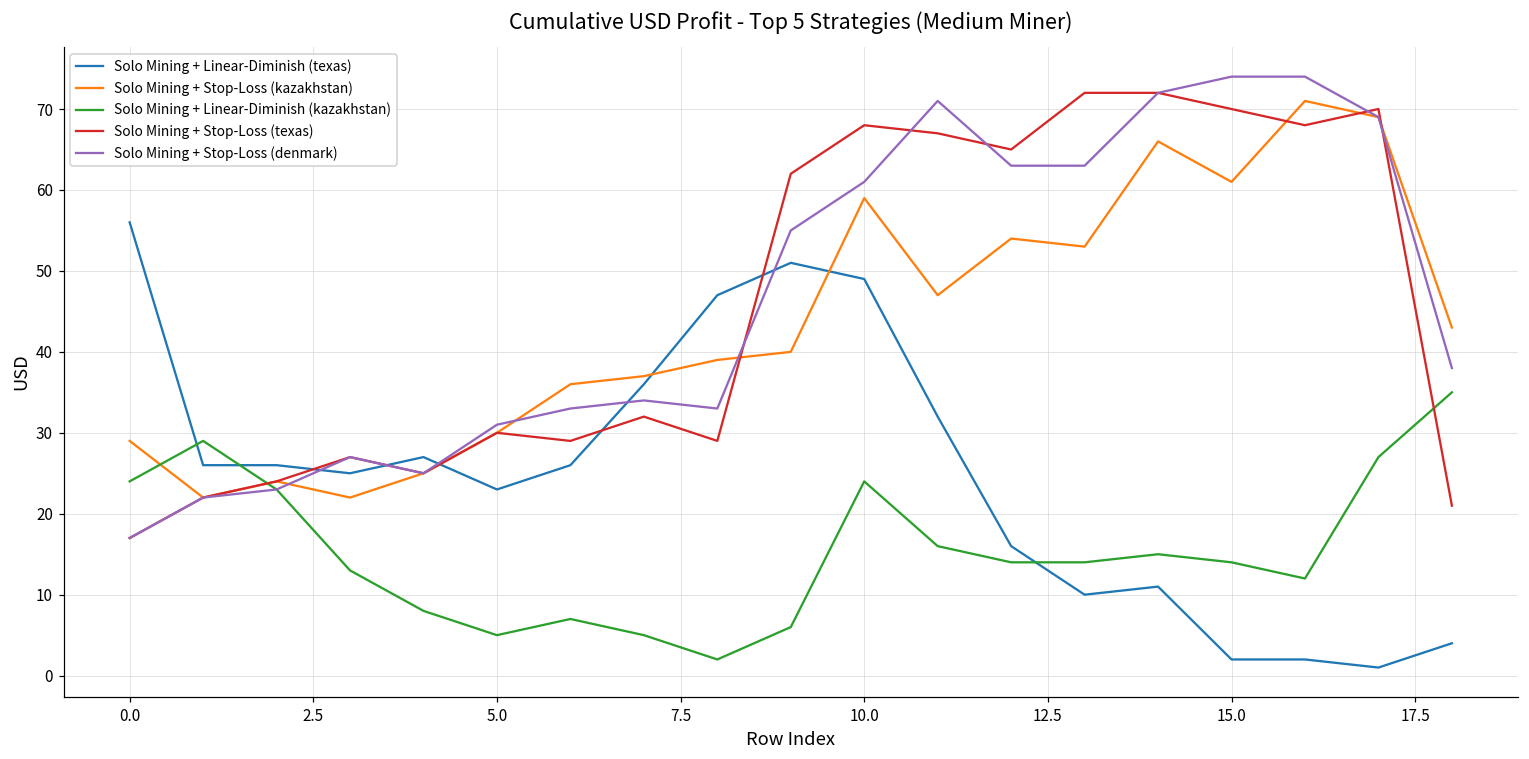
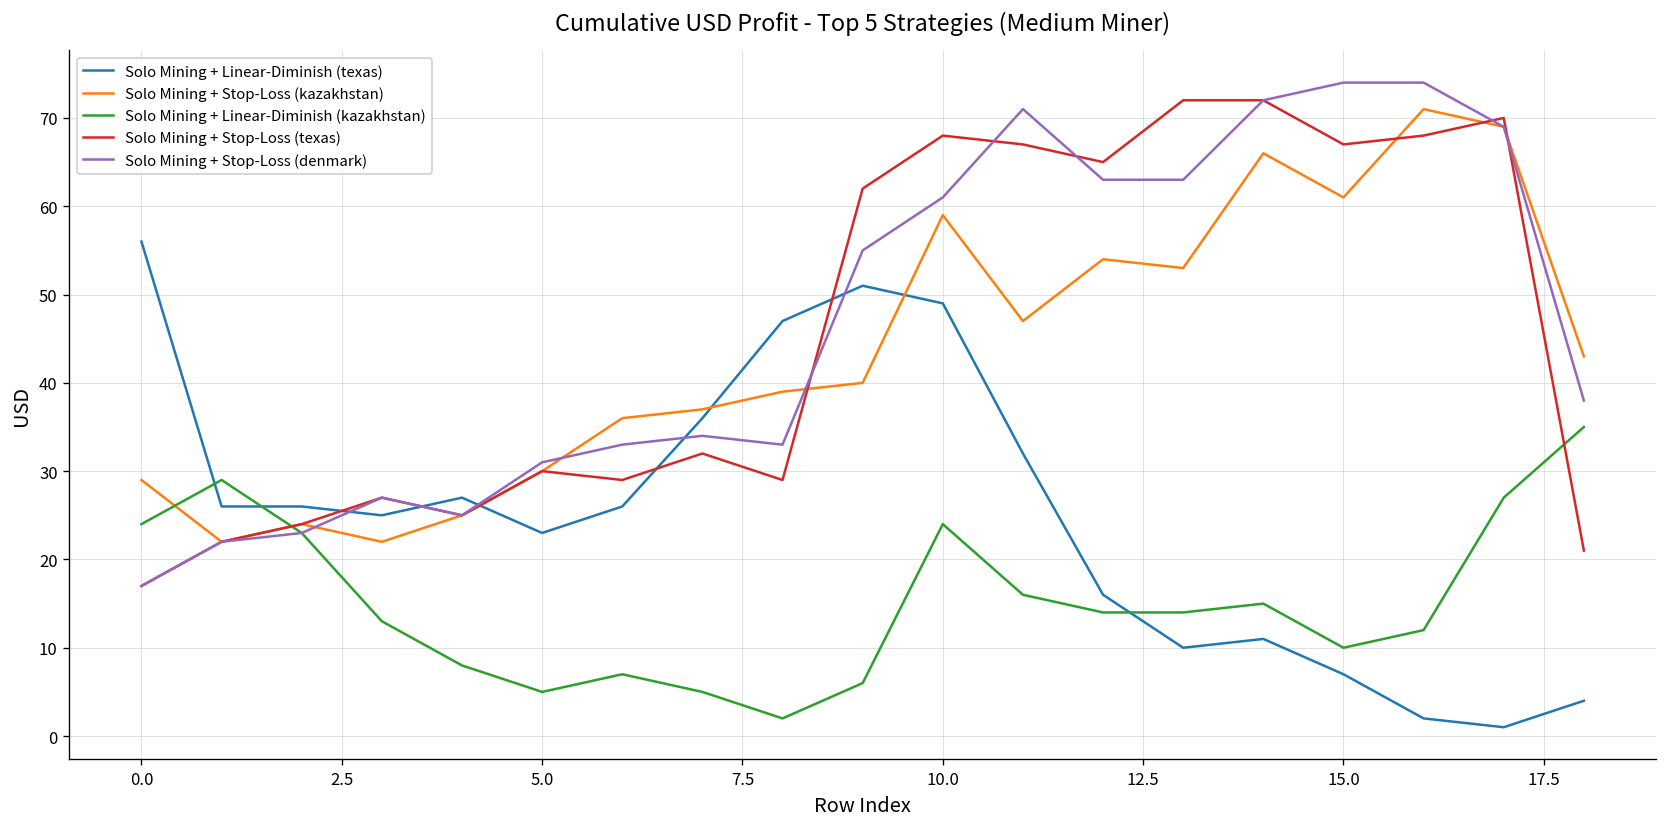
  {
    "Solo Mining + Linear-Diminish (texas)": {
      "0.0": 56,
      "5.0": 23,
      "10.0": 49,
-     "15.0": 2
+     "15.0": 7
    },
    "Solo Mining + Stop-Loss (kazakhstan)": {
      "0.0": 29,
      "10.0": 59,
      "15.0": 61
    },
    "Solo Mining + Linear-Diminish (kazakhstan)": {
      "0.0": 24,
      "5.0": 5,
      "10.0": 24,
-     "15.0": 14
+     "15.0": 10
    },
    "Solo Mining + Stop-Loss (texas)": {
      "10.0": 68,
-     "15.0": 70
+     "15.0": 67
    },
    "Solo Mining + Stop-Loss (denmark)": {
      "5.0": 31,
      "10.0": 61,
      "15.0": 74
    }
  }
